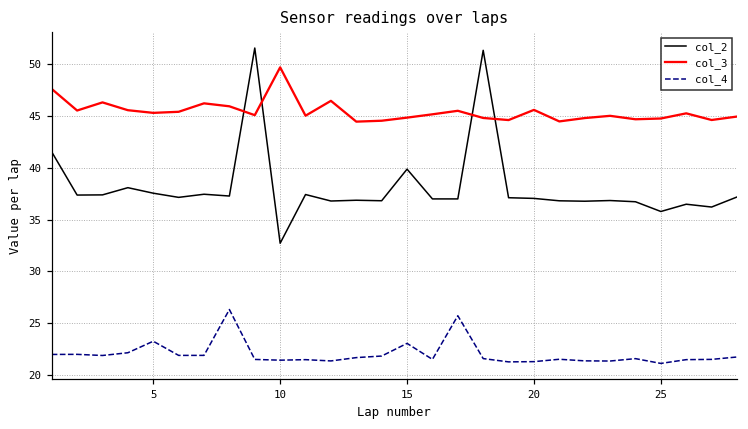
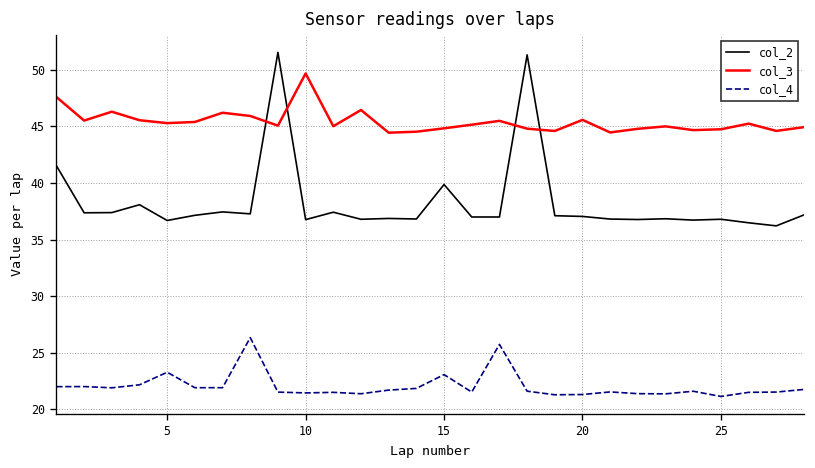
  {
    "col_2": {
-     "5": 38,
-     "10": 33,
+     "5": 37,
+     "10": 37,
      "15": 40,
      "20": 37,
-     "25": 36
+     "25": 37
    },
    "col_3": {
      "5": 45,
      "10": 50,
      "15": 45,
      "20": 46,
      "25": 45
    },
    "col_4": {
      "5": 23,
      "10": 21,
      "15": 23,
      "20": 21,
      "25": 21
    }
  }
